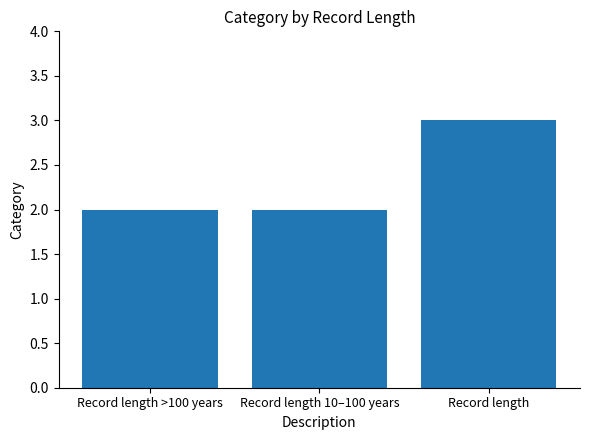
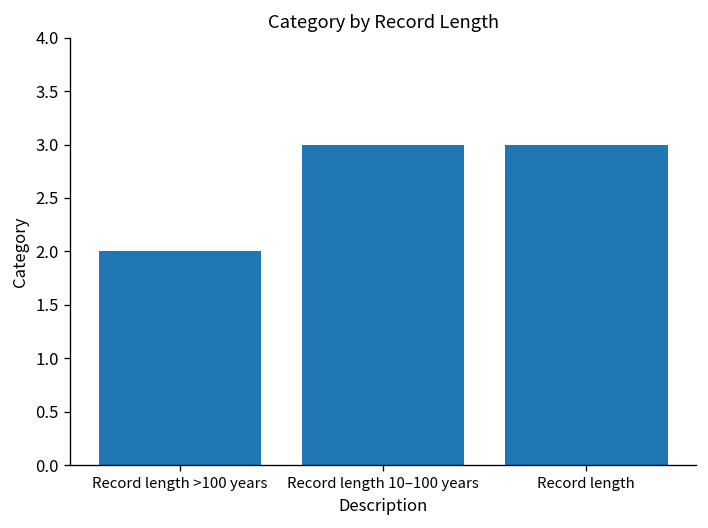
  {
    "Record length >100 years": 2,
-   "Record length 10–100 years": 2,
+   "Record length 10–100 years": 3,
    "Record length": 3
  }
